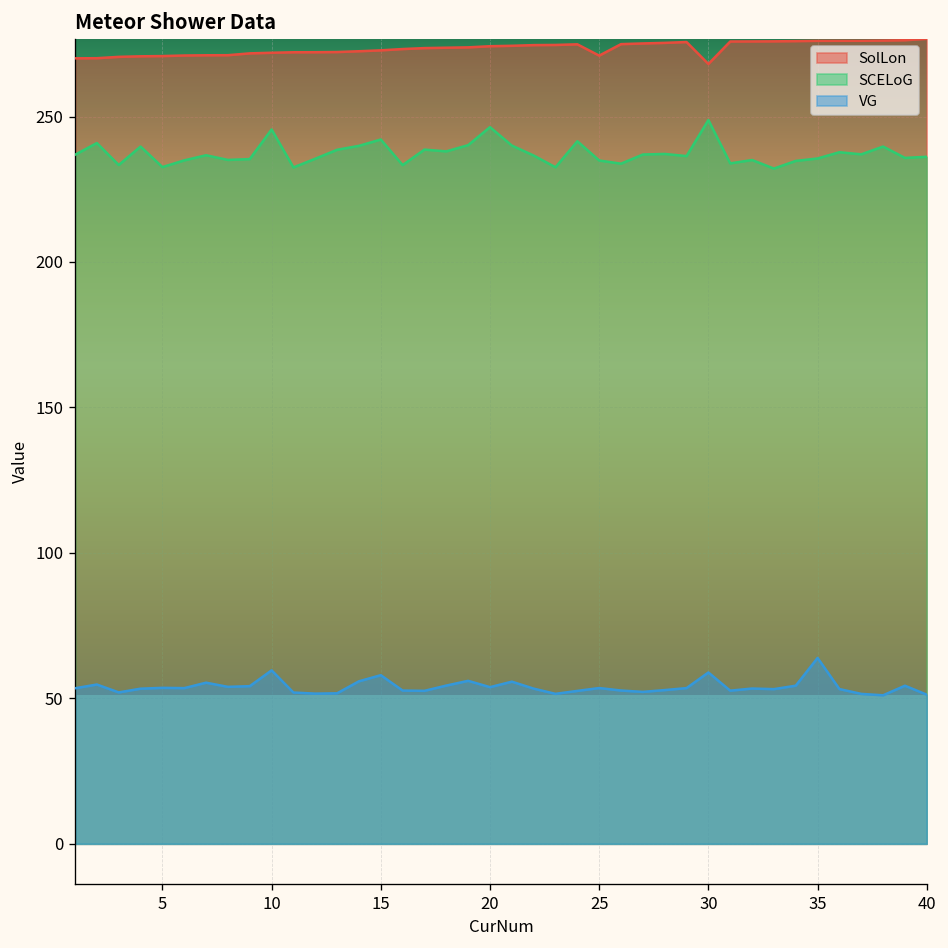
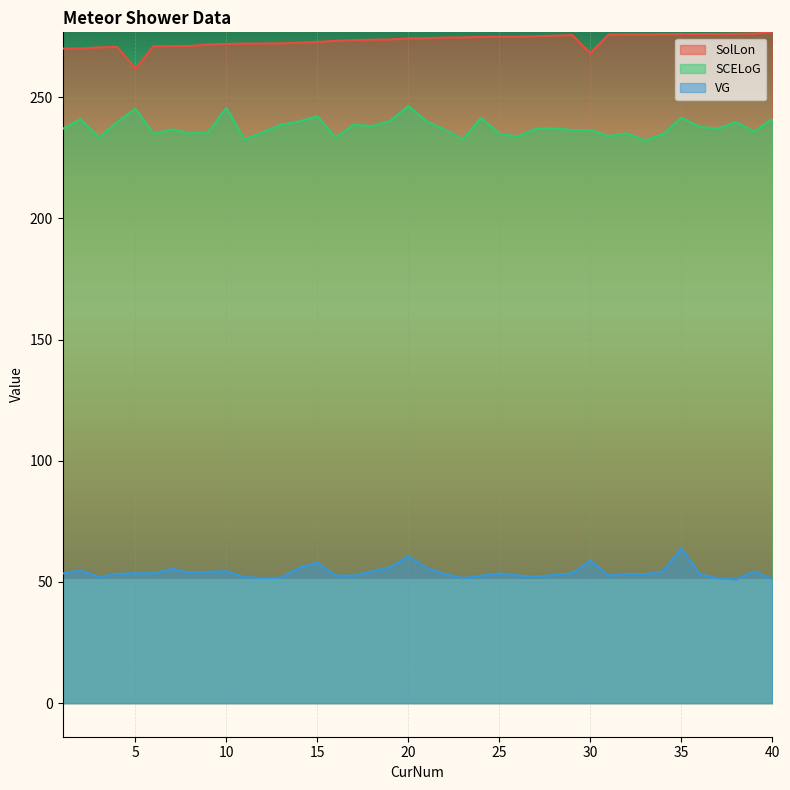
  {
    "SolLon": {
-     "5": 271,
+     "5": 262,
      "10": 272,
      "15": 273,
      "20": 274,
-     "25": 271,
+     "25": 275,
      "30": 268,
      "35": 276,
      "40": 277
    },
    "SCELoG": {
-     "5": 233,
+     "5": 245,
      "10": 246,
      "15": 242,
      "20": 246,
      "25": 235,
-     "30": 249,
-     "35": 236,
-     "40": 236
+     "30": 236,
+     "35": 242,
+     "40": 241
    },
    "VG": {
      "5": 54,
-     "10": 60,
+     "10": 54,
      "15": 58,
-     "20": 54,
+     "20": 61,
      "25": 54,
      "30": 59,
      "35": 64,
      "40": 51
    }
  }
